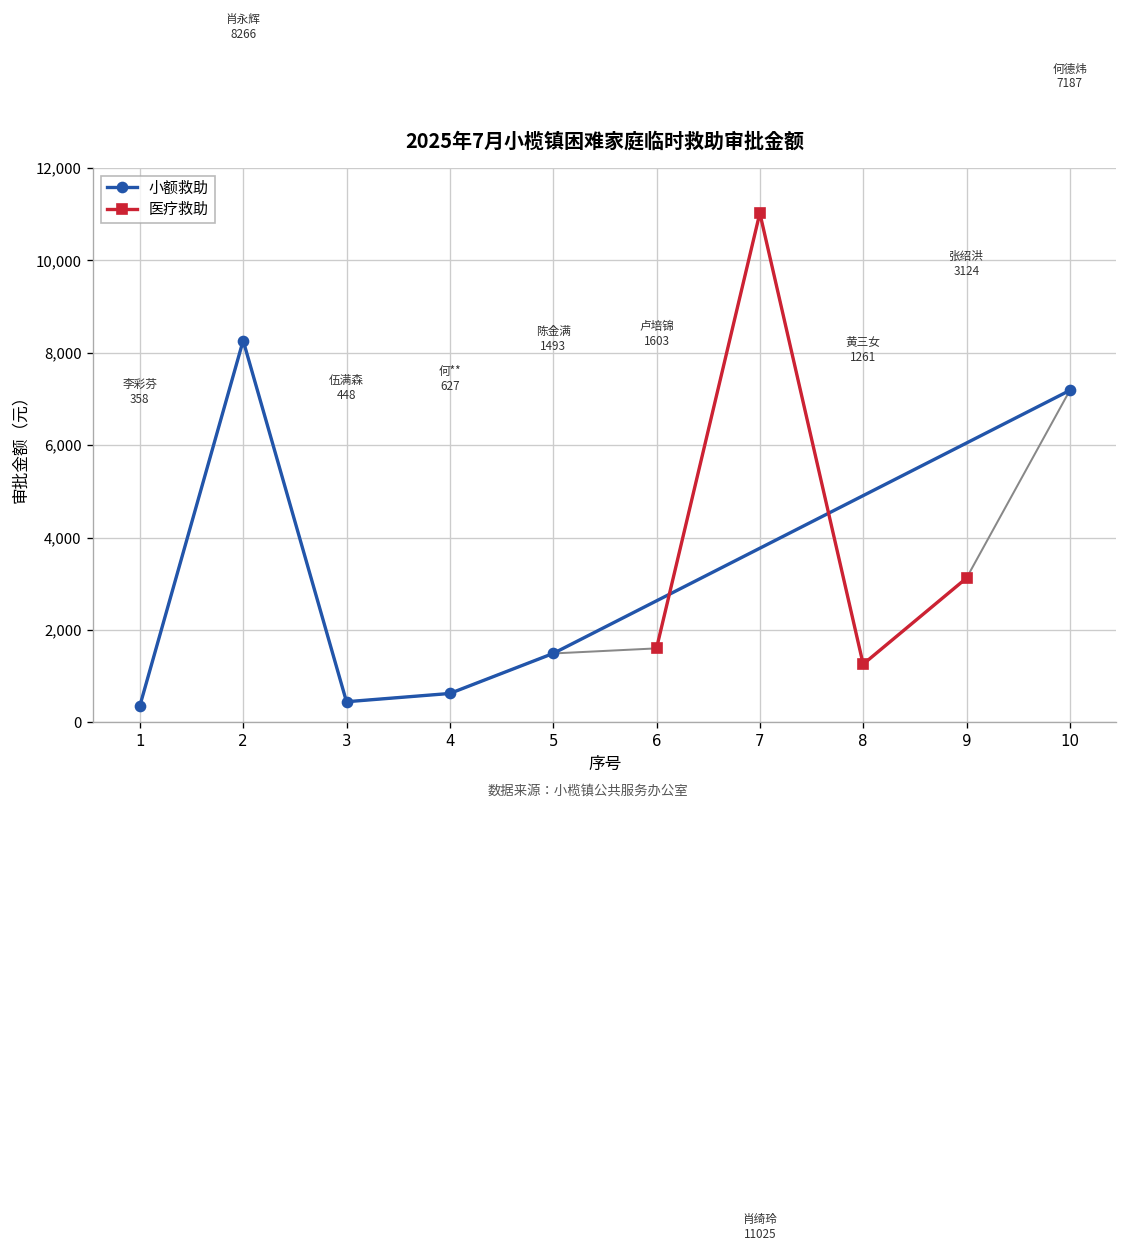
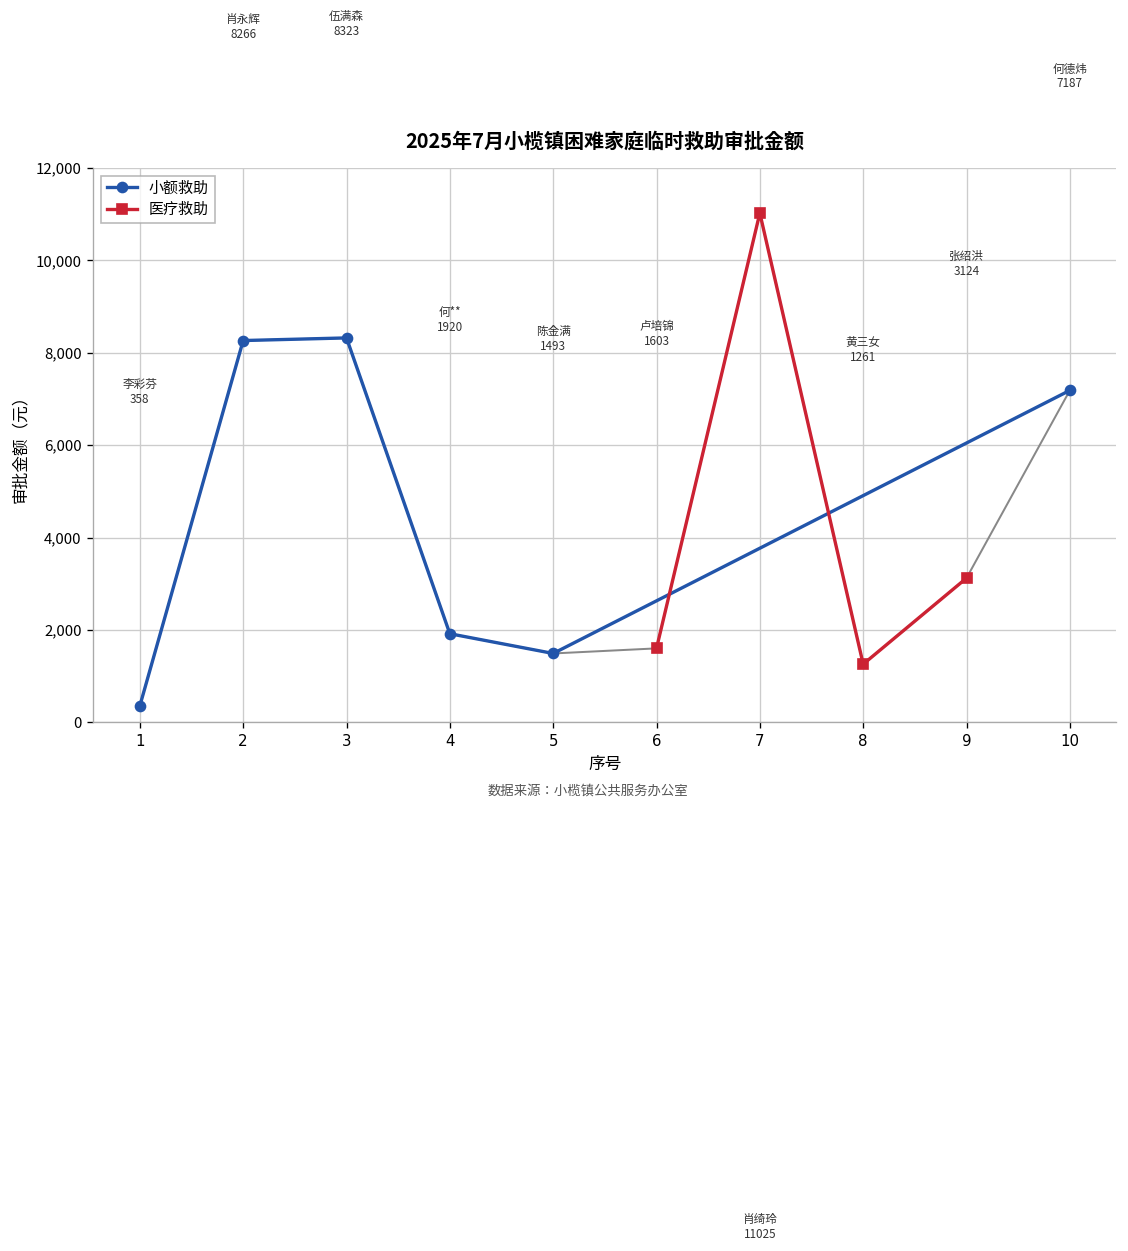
  {
    "小额救助": {
-     "3": 448,
-     "4": 627
+     "3": 8323,
+     "4": 1920
    }
  }
